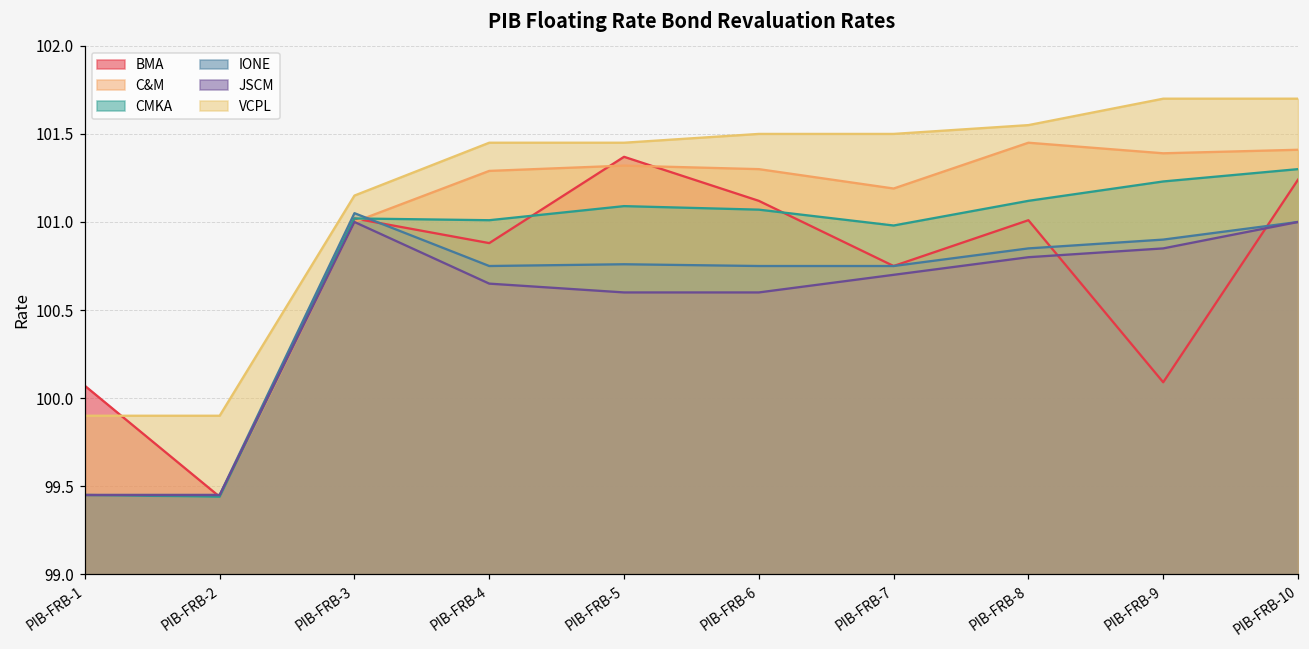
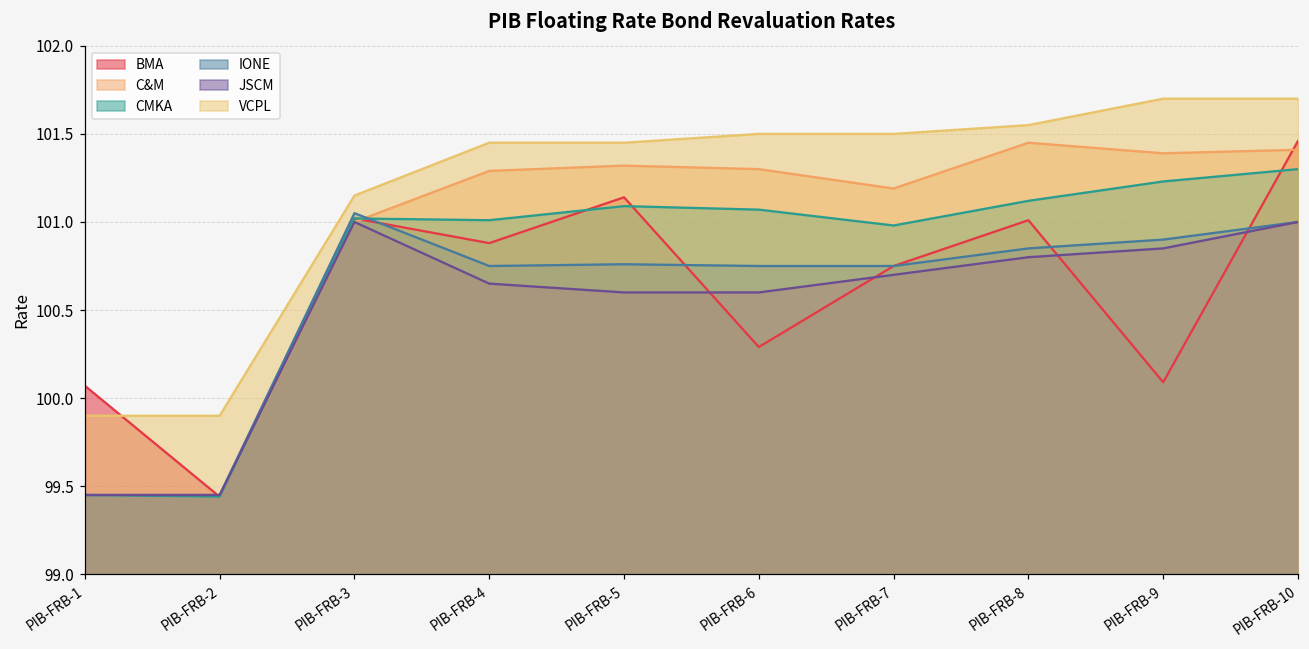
  {
    "BMA": {
      "PIB-FRB-1": 100.07,
      "PIB-FRB-4": 100.88,
-     "PIB-FRB-5": 101.37,
-     "PIB-FRB-6": 101.12,
+     "PIB-FRB-5": 101.14,
+     "PIB-FRB-6": 100.29,
      "PIB-FRB-8": 101.01,
      "PIB-FRB-9": 100.09,
-     "PIB-FRB-10": 101.24
+     "PIB-FRB-10": 101.46
    }
  }
